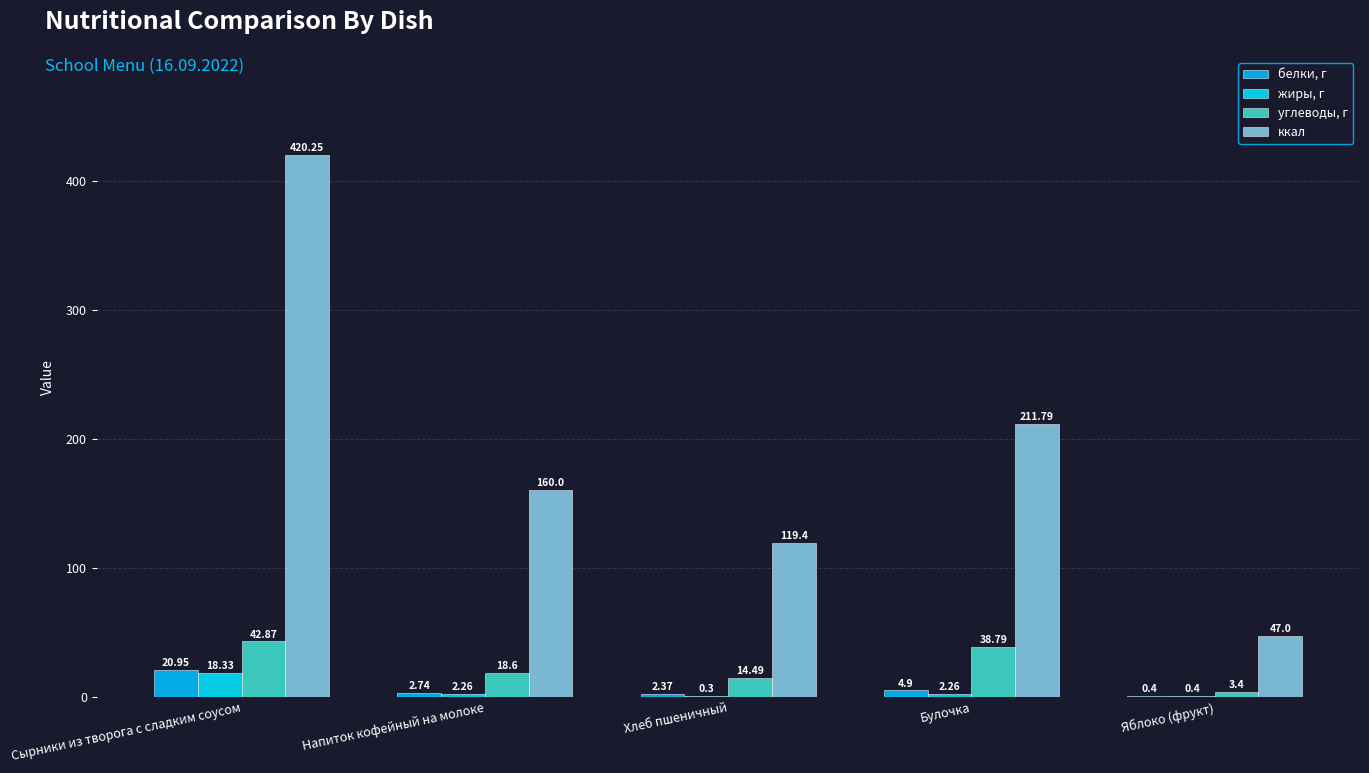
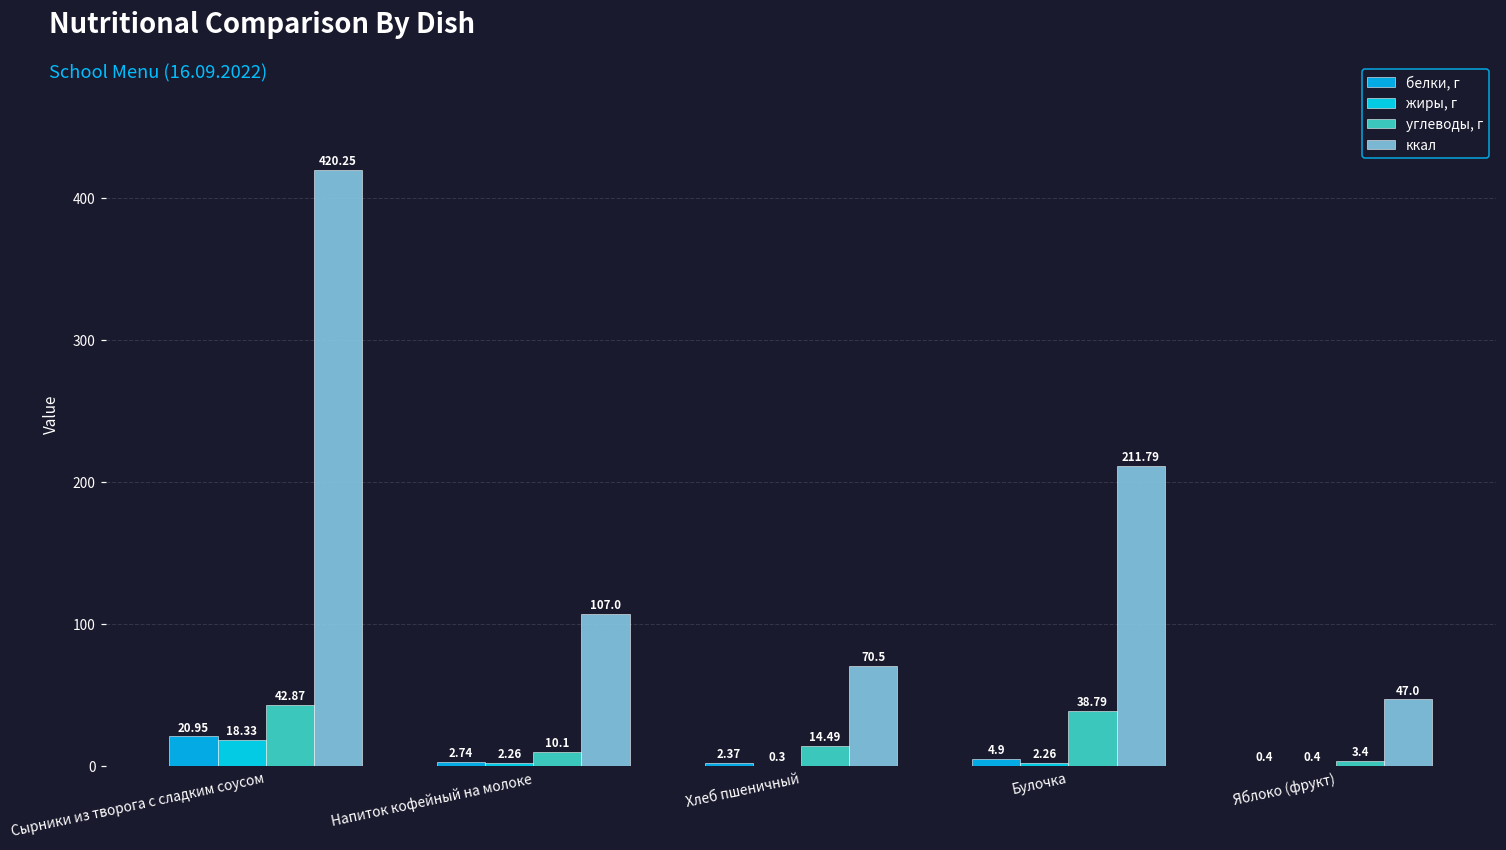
  {
    "углеводы, г": {
      "Сырники из творога с сладким соусом": 42.87,
-     "Напиток кофейный на молоке": 18.6,
+     "Напиток кофейный на молоке": 10.1,
      "Хлеб пшеничный": 14.49,
      "Булочка": 38.79,
      "Яблоко (фрукт)": 3.4
    },
    "ккал": {
      "Сырники из творога с сладким соусом": 420.25,
-     "Напиток кофейный на молоке": 160.0,
-     "Хлеб пшеничный": 119.4,
+     "Напиток кофейный на молоке": 107.0,
+     "Хлеб пшеничный": 70.5,
      "Булочка": 211.79,
      "Яблоко (фрукт)": 47.0
    }
  }
